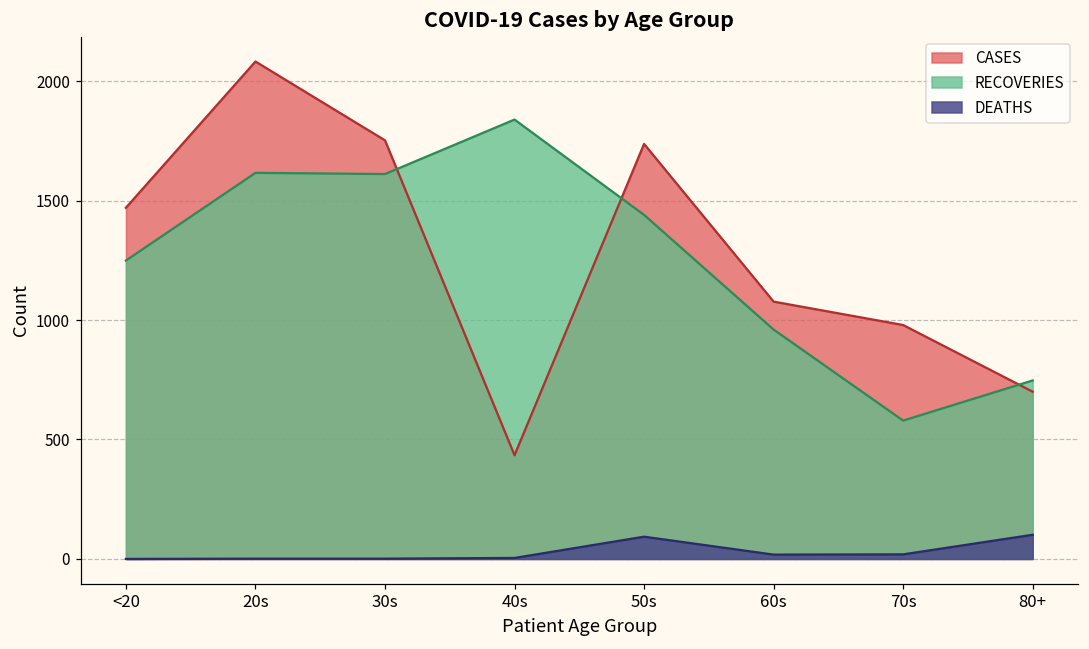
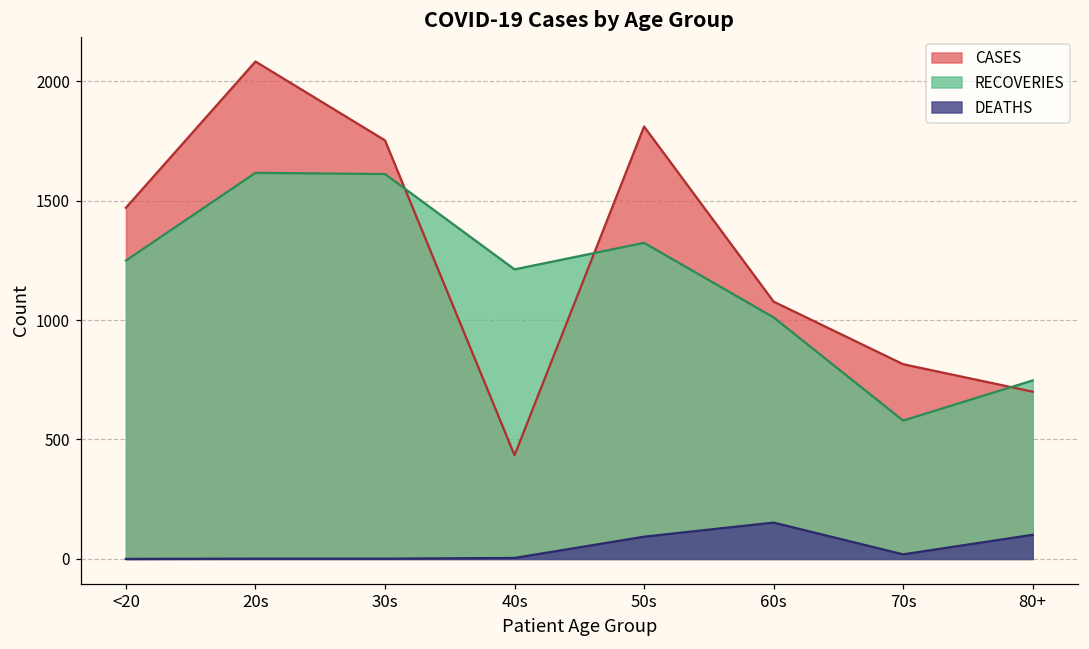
  {
    "CASES": {
      "<20": 1470,
      "20s": 2080,
      "30s": 1750,
      "40s": 430,
-     "50s": 1740,
+     "50s": 1810,
      "60s": 1080,
-     "70s": 980,
+     "70s": 820,
      "80+": 700
    },
    "RECOVERIES": {
      "<20": 1250,
      "20s": 1620,
      "30s": 1610,
-     "40s": 1840,
-     "50s": 1440,
-     "60s": 960,
+     "40s": 1210,
+     "50s": 1320,
+     "60s": 1010,
      "70s": 580,
      "80+": 750
    },
    "DEATHS": {
      "<20": 0,
      "20s": 0,
      "30s": 0,
      "40s": 0,
      "50s": 90,
-     "60s": 20,
+     "60s": 150,
      "70s": 20,
      "80+": 100
    }
  }
